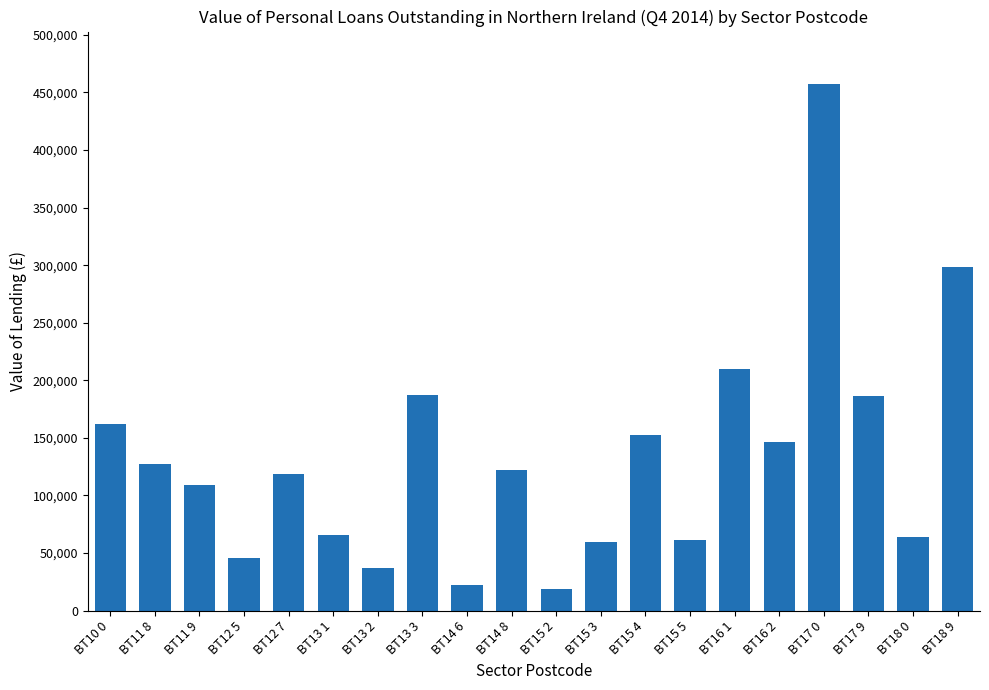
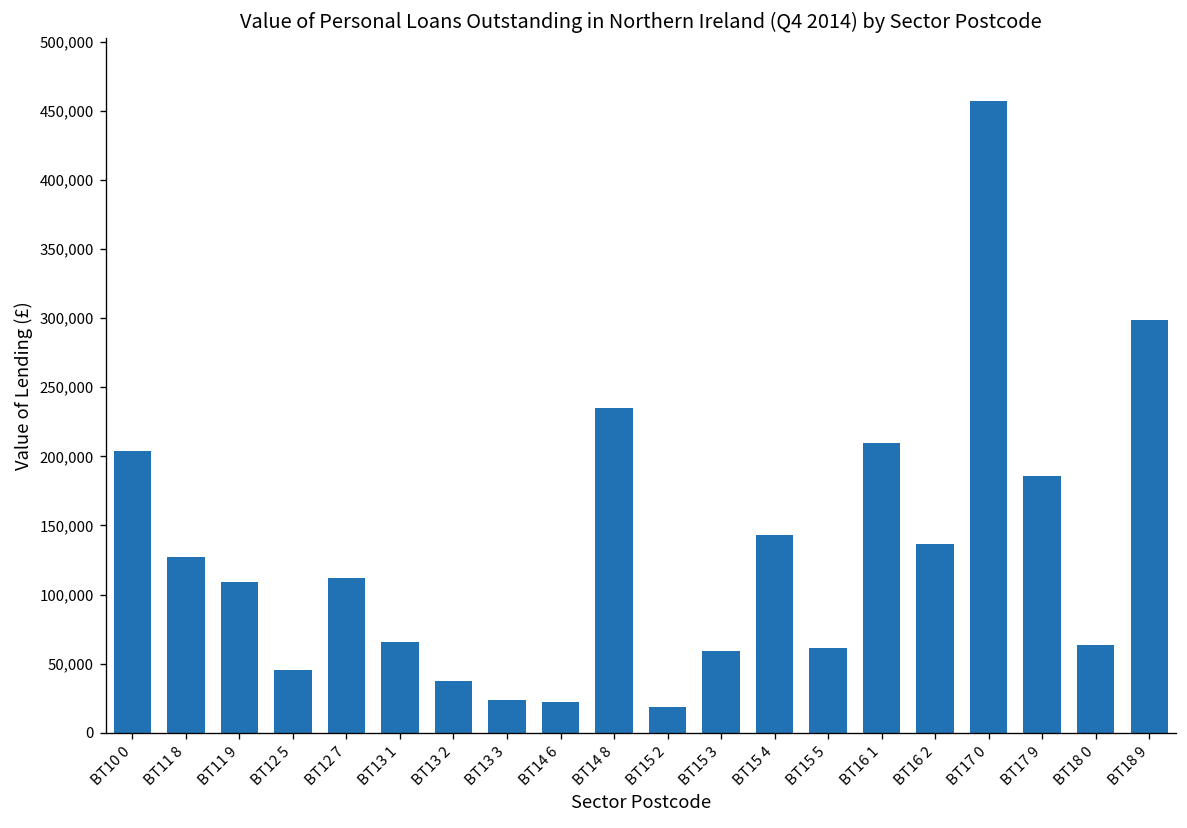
  {
-   "BT10 0": "162,000",
+   "BT10 0": "204,000",
    "BT11 8": "127,000",
    "BT11 9": "109,000",
    "BT12 5": "45,000",
-   "BT12 7": "119,000",
+   "BT12 7": "112,000",
    "BT13 1": "66,000",
    "BT13 2": "37,000",
-   "BT13 3": "188,000",
+   "BT13 3": "24,000",
    "BT14 6": "22,000",
-   "BT14 8": "122,000",
+   "BT14 8": "235,000",
    "BT15 2": "19,000",
    "BT15 3": "59,000",
-   "BT15 4": "152,000",
+   "BT15 4": "143,000",
    "BT15 5": "61,000",
    "BT16 1": "210,000",
-   "BT16 2": "147,000",
+   "BT16 2": "136,000",
    "BT17 0": "457,000",
    "BT17 9": "186,000",
    "BT18 0": "64,000",
    "BT18 9": "299,000"
  }
